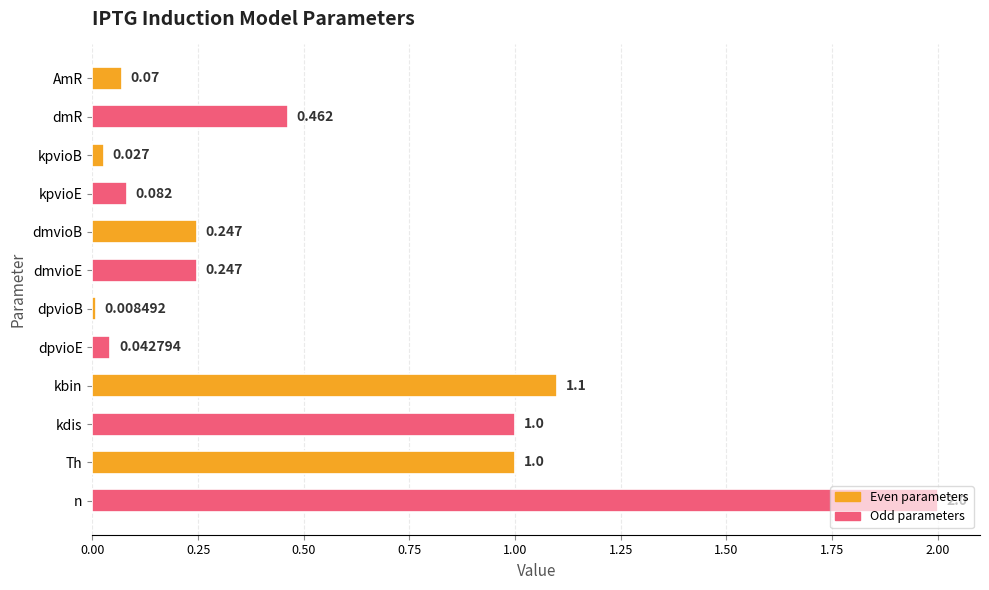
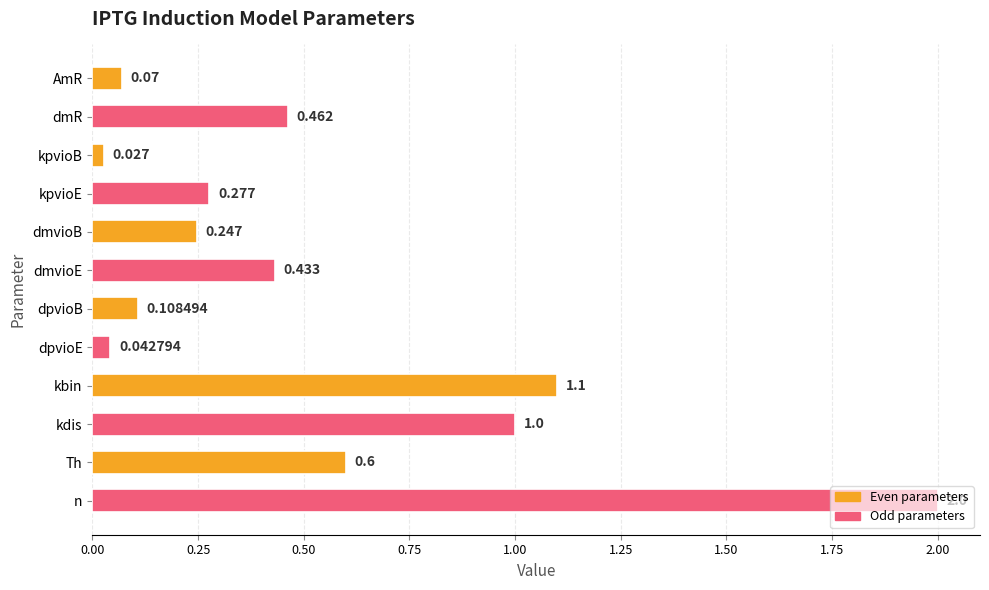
  {
    "AmR": 0.07,
    "dmR": 0.462,
    "kpvioB": 0.027,
-   "kpvioE": 0.082,
+   "kpvioE": 0.277,
    "dmvioB": 0.247,
-   "dmvioE": 0.247,
-   "dpvioB": 0.008492,
+   "dmvioE": 0.433,
+   "dpvioB": 0.108494,
    "dpvioE": 0.042794,
    "kbin": 1.1,
    "kdis": 1.0,
-   "Th": 1.0
+   "Th": 0.6
  }
